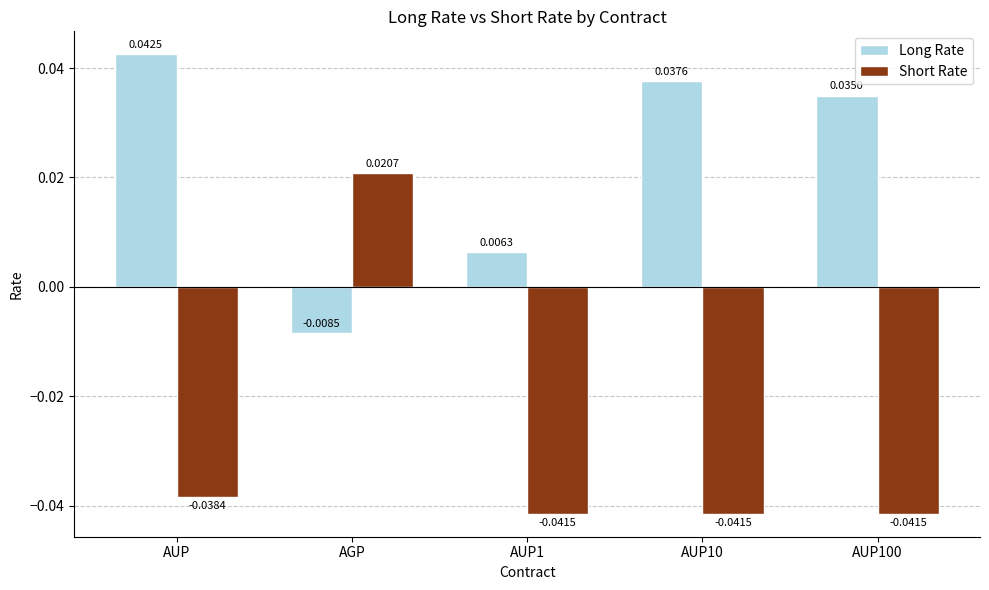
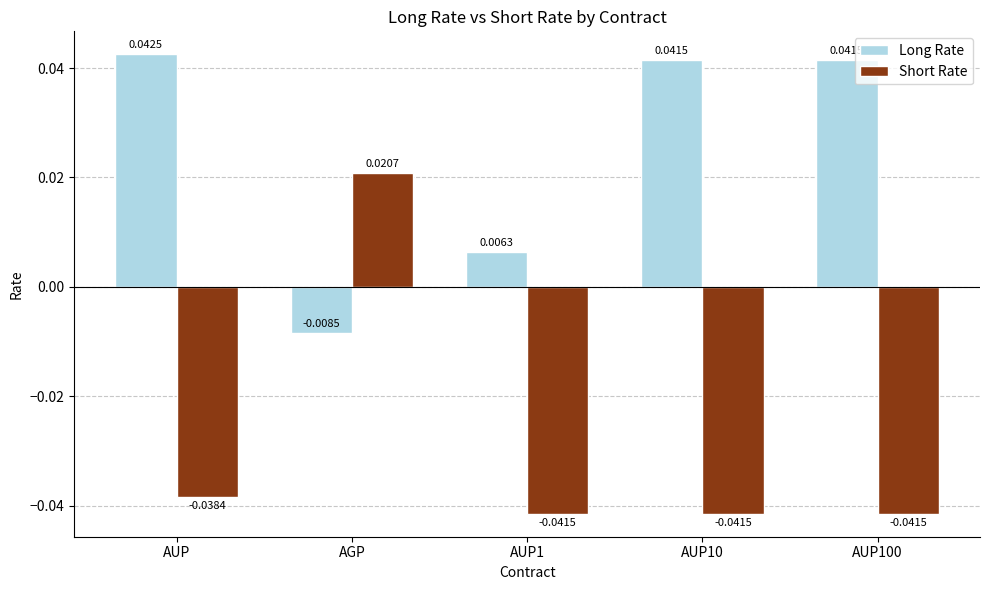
  {
    "Long Rate": {
      "AUP": 0.0425,
      "AGP": -0.0085,
      "AUP1": 0.0063,
-     "AUP10": 0.0376,
-     "AUP100": 0.035
+     "AUP10": 0.0415,
+     "AUP100": 0.042
    },
    "Short Rate": {
      "AUP": -0.0384,
      "AGP": 0.0207,
      "AUP1": -0.0415,
      "AUP10": -0.0415,
      "AUP100": -0.0415
    }
  }
